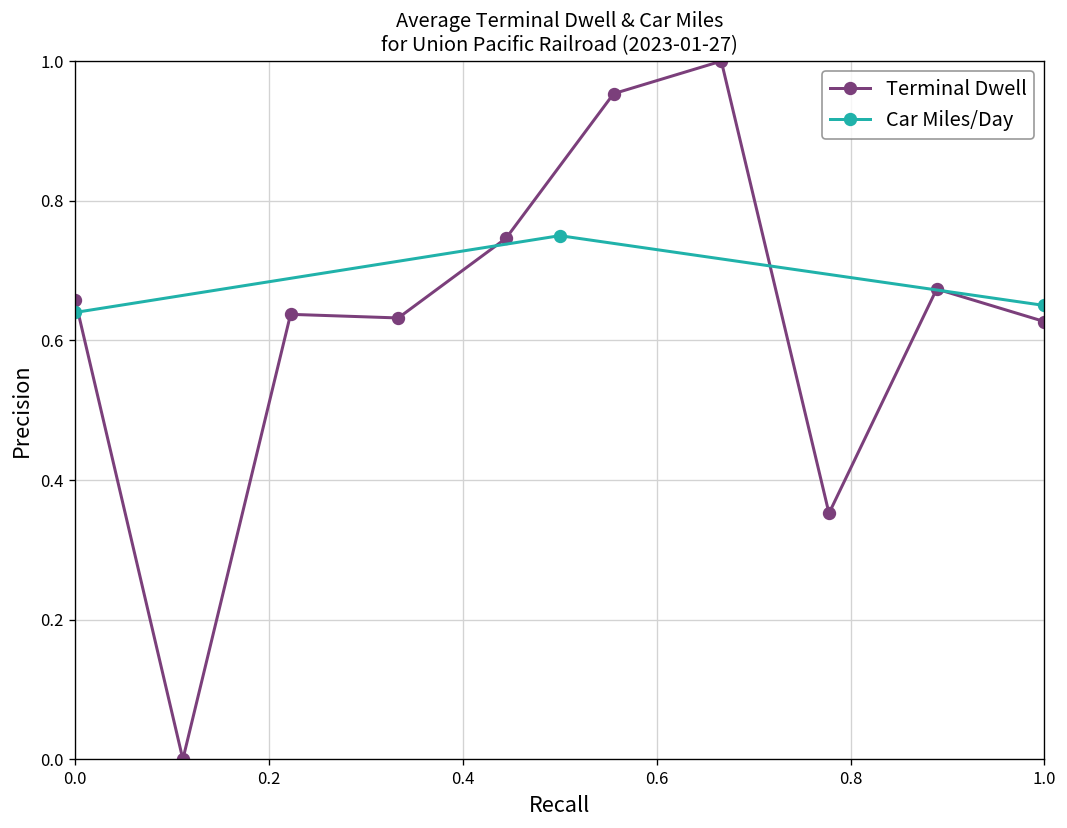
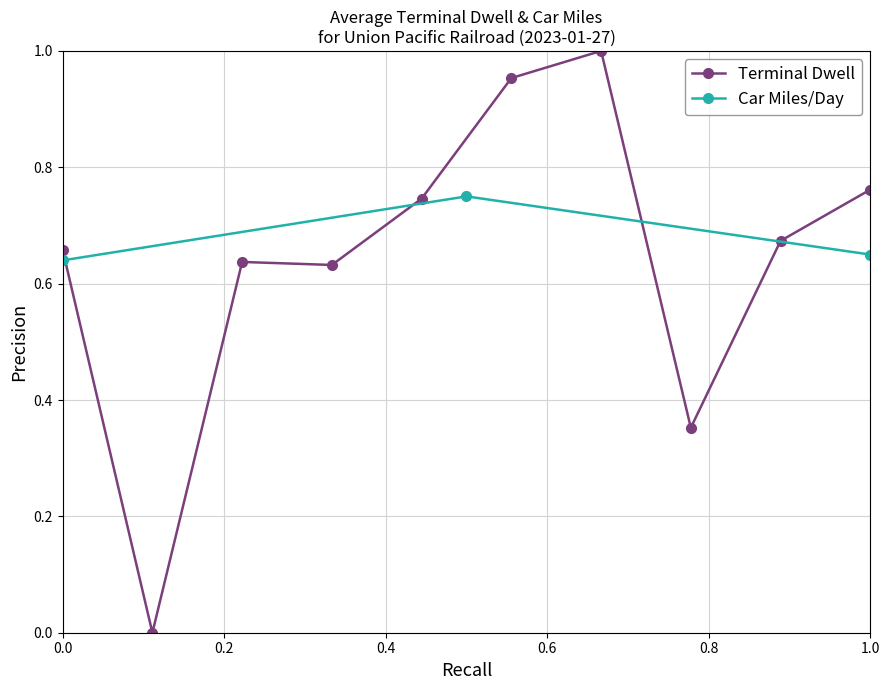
  {
    "Terminal Dwell": {
      "0.0": 0.66,
-     "1.0": 0.63
+     "1.0": 0.76
    },
    "Car Miles/Day": {
      "0.0": 0.64,
      "1.0": 0.65
    }
  }
